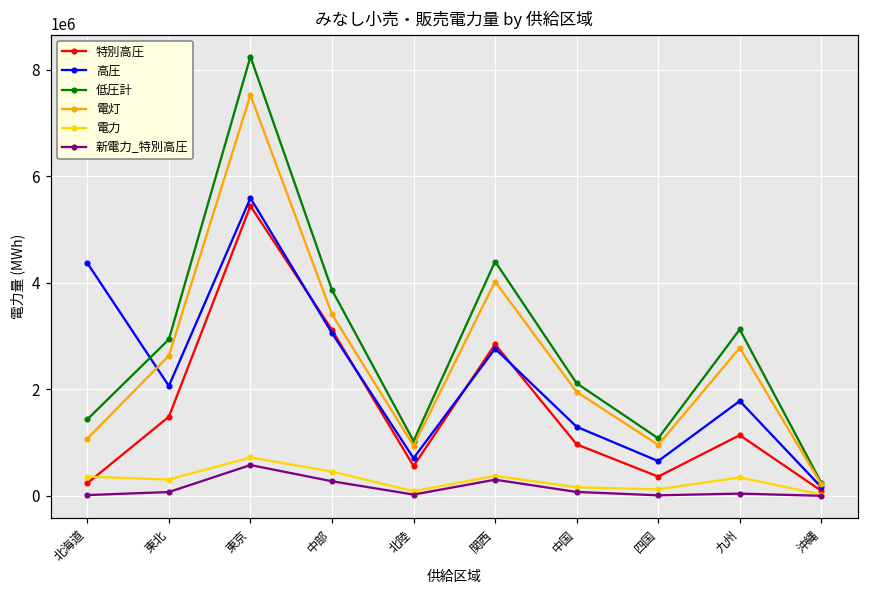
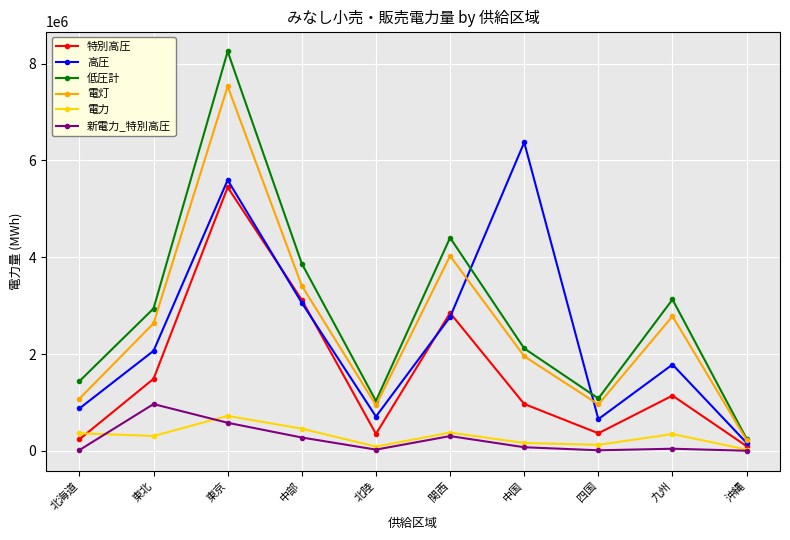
  {
    "特別高圧": {
      "北海道": 200000,
      "東北": 1500000,
      "東京": 5400000,
      "中部": 3100000,
-     "北陸": 600000,
+     "北陸": 300000,
      "関西": 2800000,
      "中国": 1000000,
      "四国": 400000,
      "九州": 1100000,
      "沖縄": 100000
    },
    "高圧": {
-     "北海道": 4400000,
+     "北海道": 900000,
      "東北": 2100000,
      "東京": 5600000,
      "中部": 3100000,
      "北陸": 700000,
      "関西": 2800000,
-     "中国": 1300000,
+     "中国": 6400000,
      "四国": 700000,
      "九州": 1800000,
      "沖縄": 200000
    },
    "低圧計": {
      "北海道": 1400000,
      "東北": 2900000,
      "東京": 8300000,
      "中部": 3900000,
      "北陸": 1000000,
      "関西": 4400000,
      "中国": 2100000,
      "四国": 1100000,
      "九州": 3100000
    },
    "新電力_特別高圧": {
      "北海道": 0,
-     "東北": 100000,
+     "東北": 1000000,
      "東京": 600000,
      "中部": 300000,
      "北陸": 0,
      "関西": 300000,
      "中国": 100000,
      "四国": 0,
      "九州": 0
    }
  }
